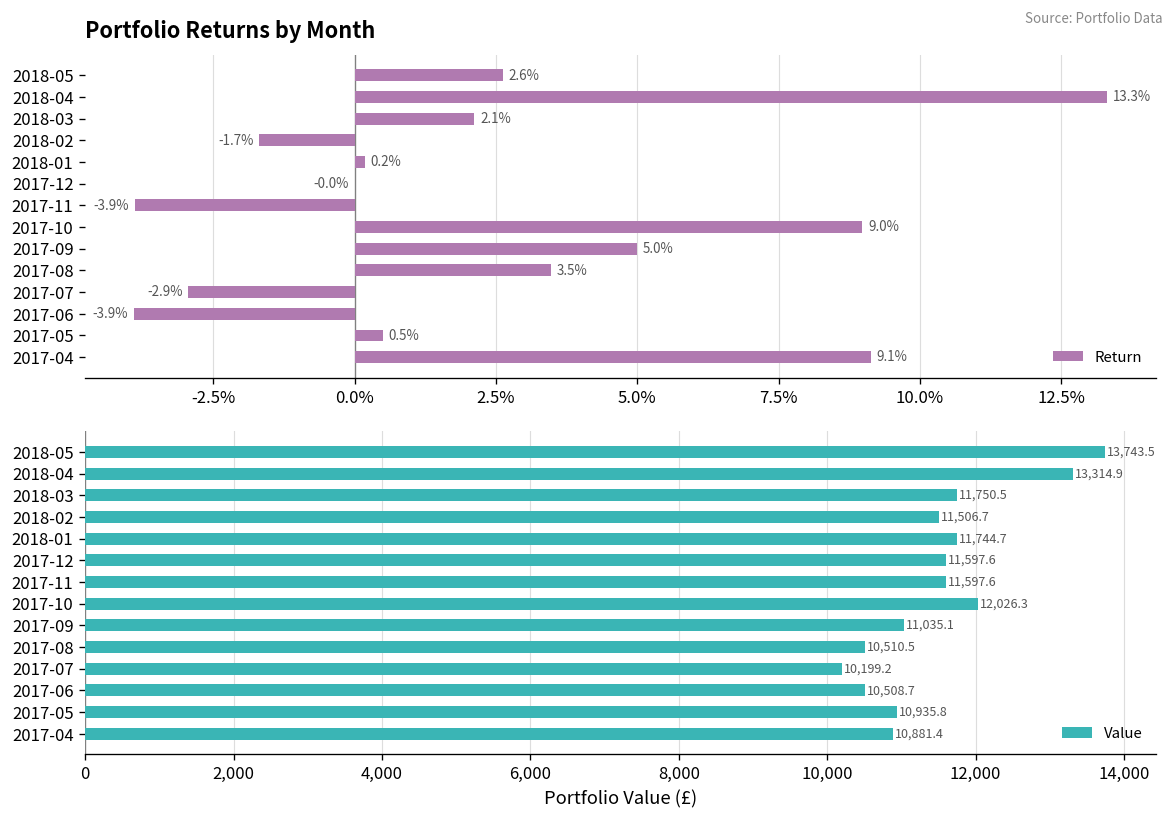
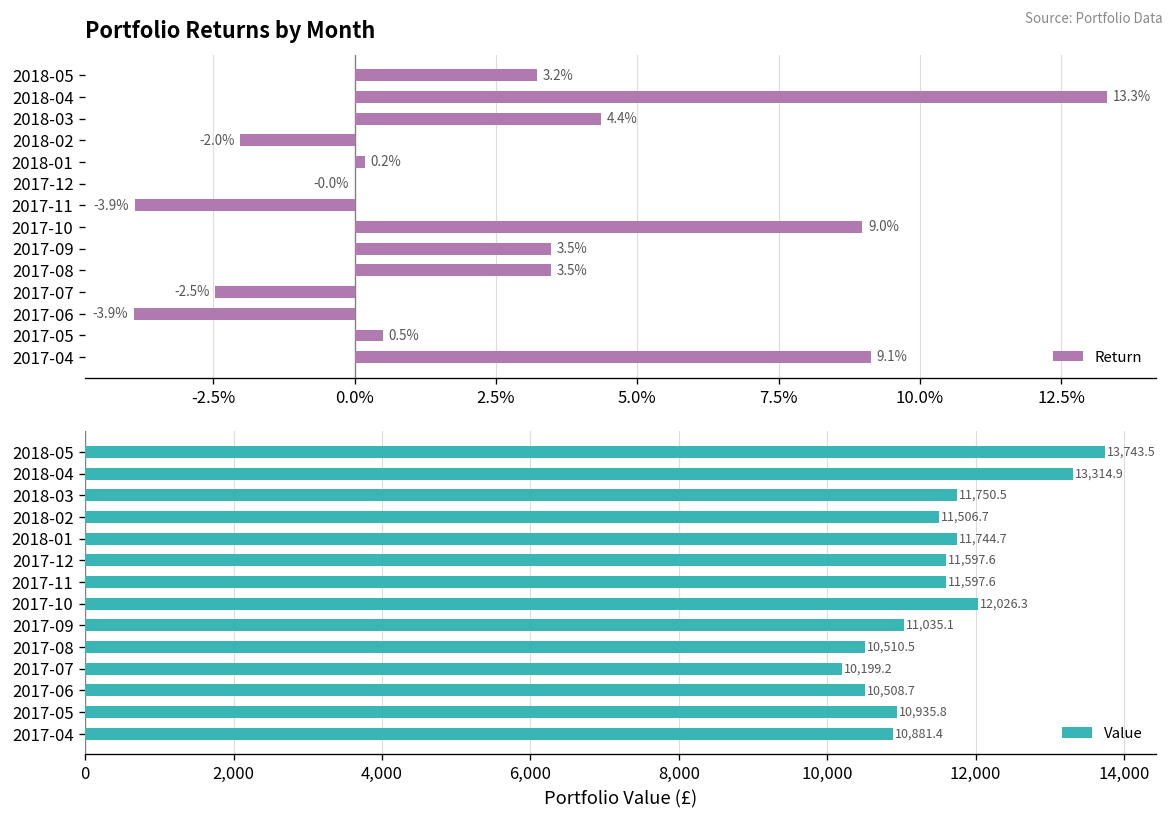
  {
    "Portfolio Returns by Month": {
-     "2018-05": "2.6%",
+     "2018-05": "3.2%",
      "2018-04": "13.3%",
-     "2018-03": "2.1%",
-     "2018-02": "-1.7%",
+     "2018-03": "4.4%",
+     "2018-02": "-2.0%",
      "2018-01": "0.2%",
      "2017-12": "-0.0%",
      "2017-11": "-3.9%",
      "2017-10": "9.0%",
-     "2017-09": "5.0%",
+     "2017-09": "3.5%",
      "2017-08": "3.5%",
-     "2017-07": "-2.9%",
+     "2017-07": "-2.5%",
      "2017-06": "-3.9%",
      "2017-05": "0.5%",
      "2017-04": "9.1%"
    }
  }
